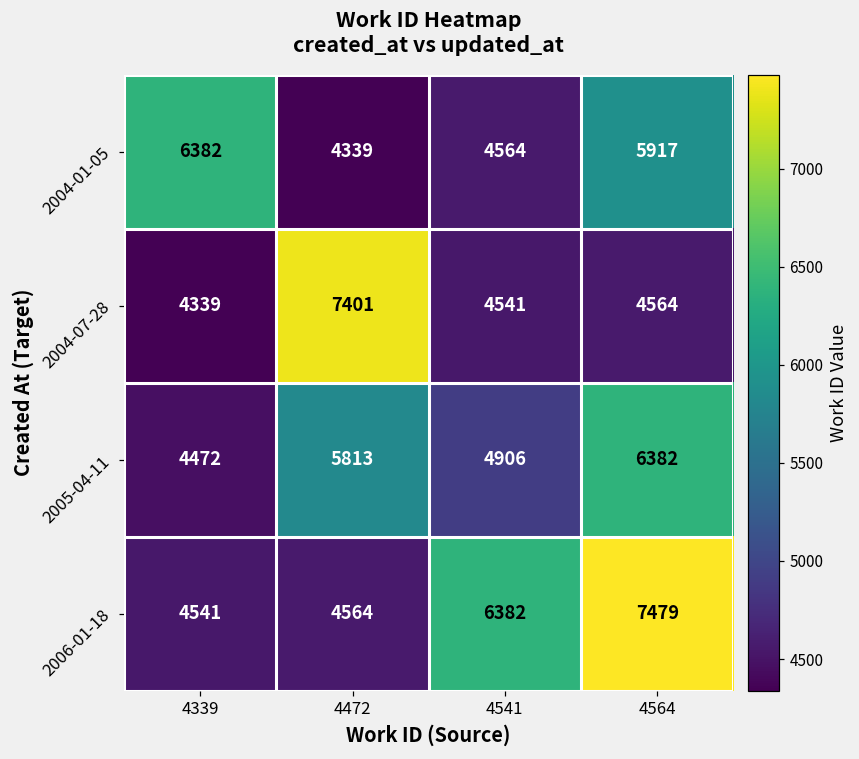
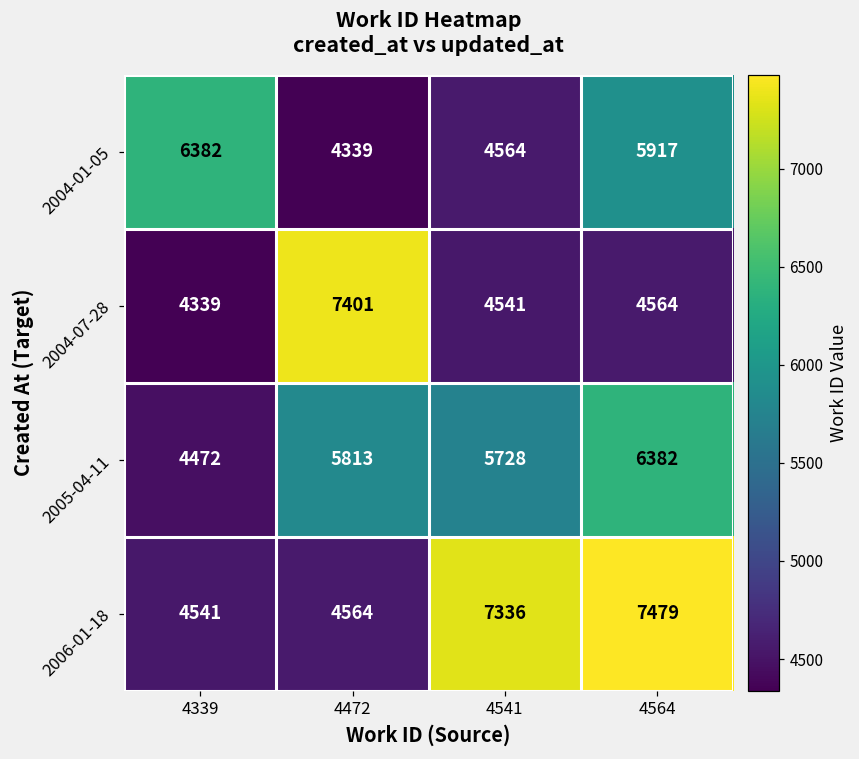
  {
    "2004-01-05": {
      "4339": 6382,
      "4472": 4339,
      "4541": 4564,
      "4564": 5917
    },
    "2004-07-28": {
      "4339": 4339,
      "4472": 7401,
      "4541": 4541,
      "4564": 4564
    },
    "2005-04-11": {
      "4339": 4472,
      "4472": 5813,
-     "4541": 4906,
+     "4541": 5728,
      "4564": 6382
    },
    "2006-01-18": {
      "4339": 4541,
      "4472": 4564,
-     "4541": 6382,
+     "4541": 7336,
      "4564": 7479
    }
  }
